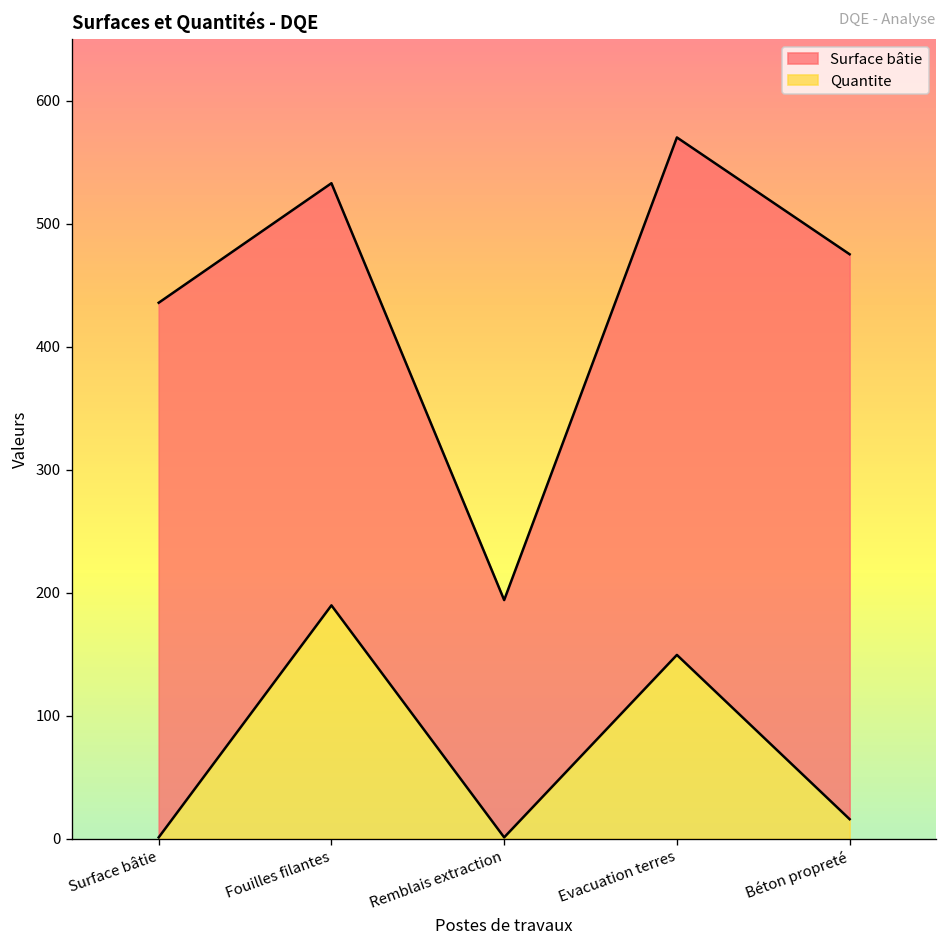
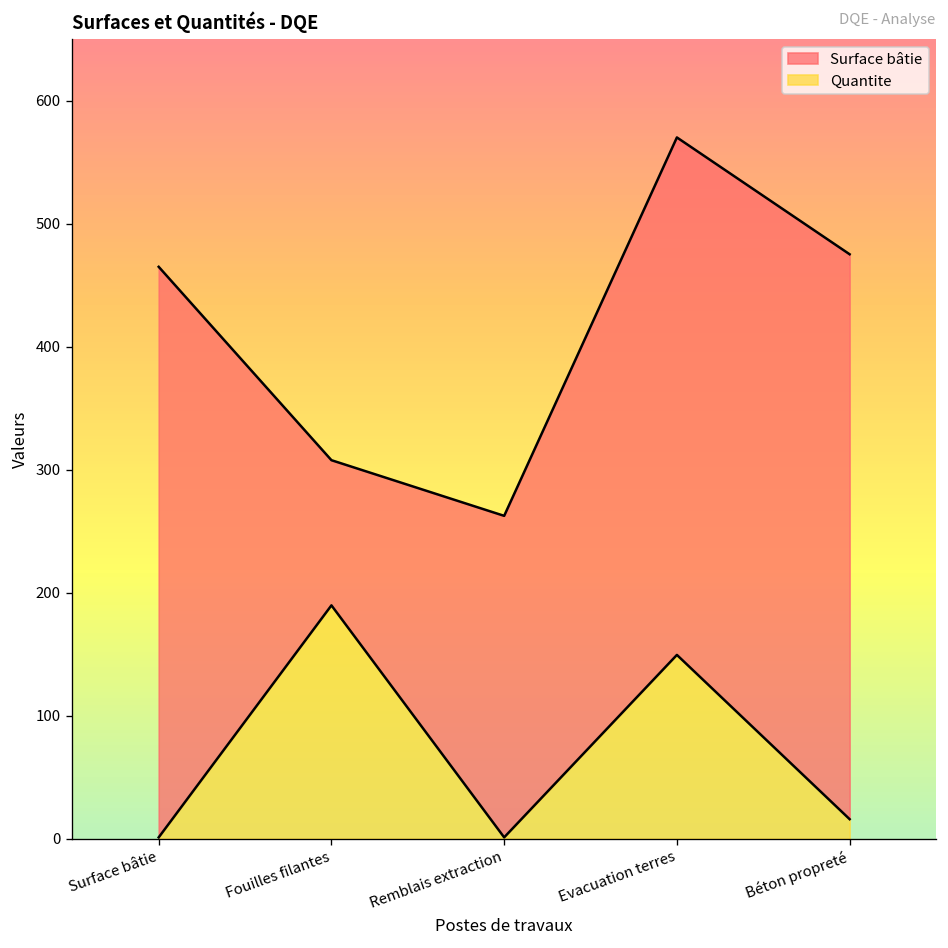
  {
    "Surface bâtie": {
-     "Surface bâtie": 436,
-     "Fouilles filantes": 533,
-     "Remblais extraction": 194,
+     "Surface bâtie": 465,
+     "Fouilles filantes": 308,
+     "Remblais extraction": 263,
      "Evacuation terres": 570,
      "Béton propreté": 475
    },
    "Quantite": {
      "Surface bâtie": 1,
      "Fouilles filantes": 190,
      "Remblais extraction": 1,
      "Evacuation terres": 149,
      "Béton propreté": 16
    }
  }
